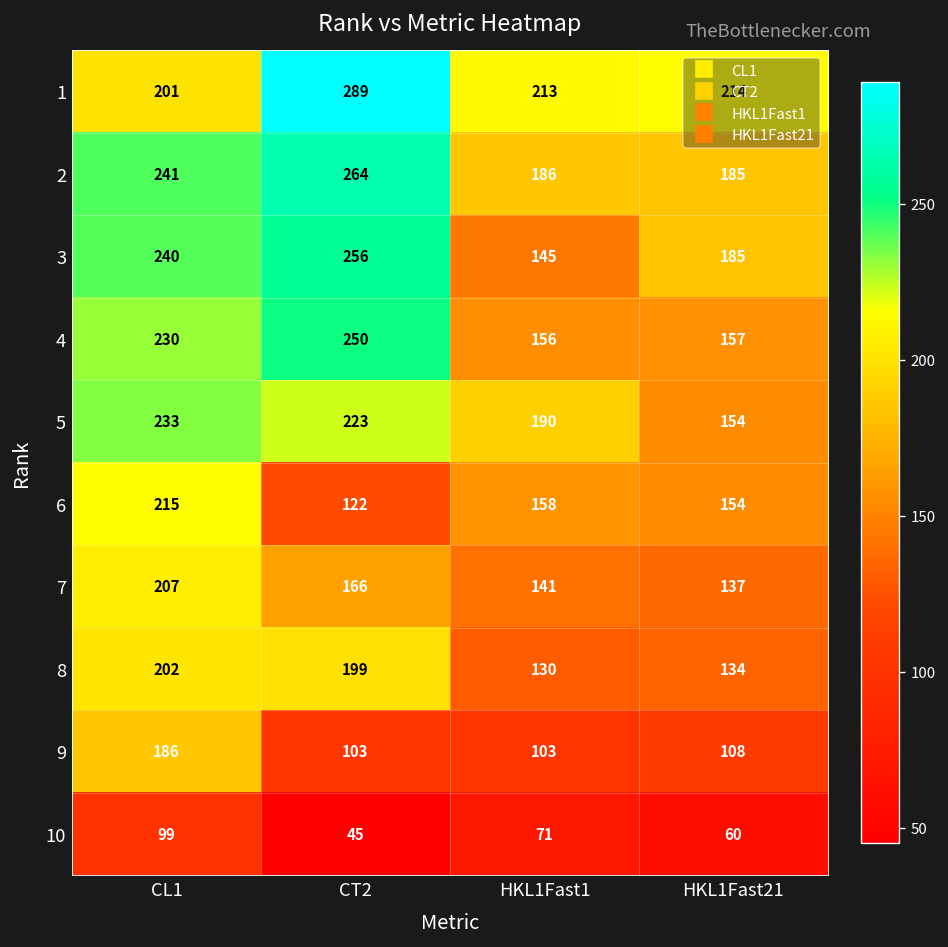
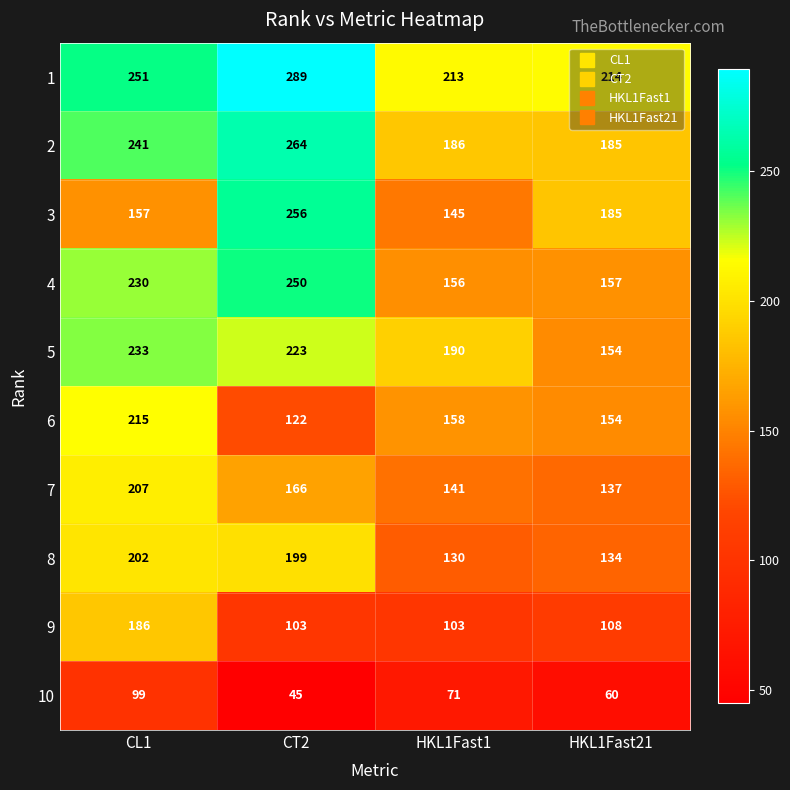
  {
    "1": {
-     "CL1": 201,
+     "CL1": 251,
      "CT2": 289,
      "HKL1Fast1": 213
    },
    "2": {
      "CL1": 241,
      "CT2": 264,
      "HKL1Fast1": 186,
      "HKL1Fast21": 185
    },
    "3": {
-     "CL1": 240,
+     "CL1": 157,
      "CT2": 256,
      "HKL1Fast1": 145,
      "HKL1Fast21": 185
    },
    "4": {
      "CL1": 230,
      "CT2": 250,
      "HKL1Fast1": 156,
      "HKL1Fast21": 157
    },
    "5": {
      "CL1": 233,
      "CT2": 223,
      "HKL1Fast1": 190,
      "HKL1Fast21": 154
    },
    "6": {
      "CL1": 215,
      "CT2": 122,
      "HKL1Fast1": 158,
      "HKL1Fast21": 154
    },
    "7": {
      "CL1": 207,
      "CT2": 166,
      "HKL1Fast1": 141,
      "HKL1Fast21": 137
    },
    "8": {
      "CL1": 202,
      "CT2": 199,
      "HKL1Fast1": 130,
      "HKL1Fast21": 134
    },
    "9": {
      "CL1": 186,
      "CT2": 103,
      "HKL1Fast1": 103,
      "HKL1Fast21": 108
    },
    "10": {
      "CL1": 99,
      "CT2": 45,
      "HKL1Fast1": 71,
      "HKL1Fast21": 60
    }
  }
